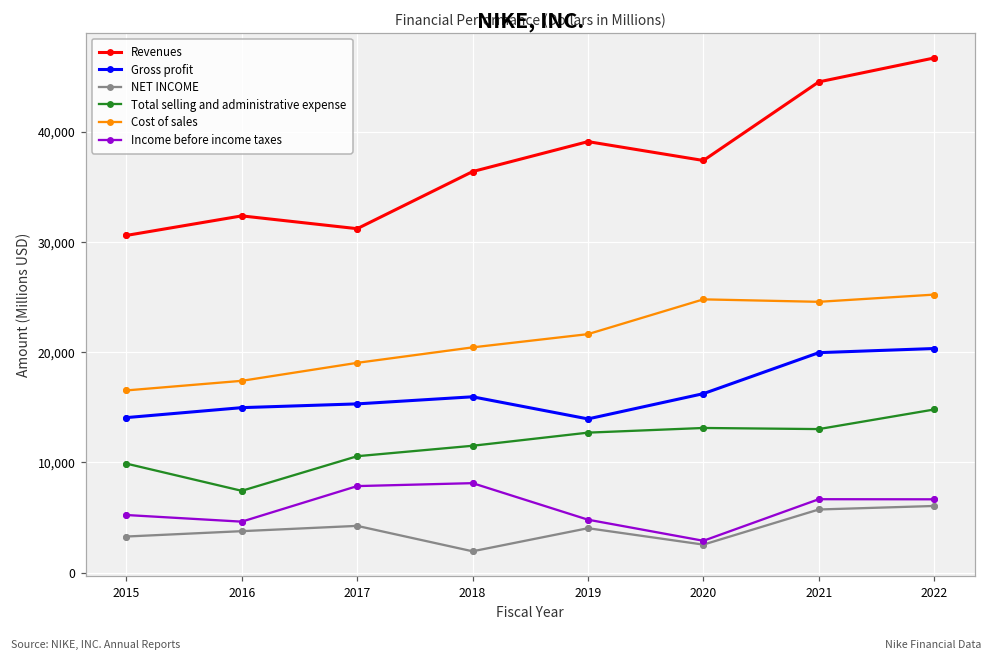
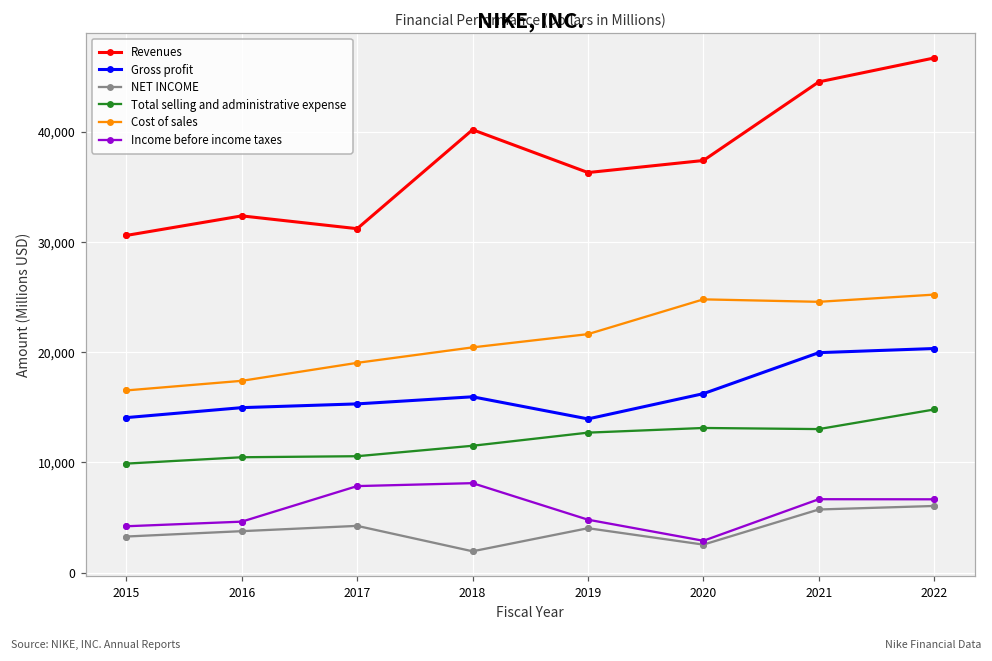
  {
    "Revenues": {
      "2015": "30,600",
      "2016": "32,400",
      "2017": "31,200",
-     "2018": "36,400",
-     "2019": "39,100",
+     "2018": "40,200",
+     "2019": "36,300",
      "2020": "37,400",
      "2021": "44,500",
      "2022": "46,700"
    },
    "Gross profit": {
      "2015": "14,100",
      "2016": "15,000",
      "2017": "15,300",
      "2018": "16,000",
      "2019": "13,900",
      "2020": "16,200",
      "2021": "20,000",
      "2022": "20,300"
    },
    "NET INCOME": {
      "2015": "3,300",
      "2016": "3,800",
      "2017": "4,200",
      "2018": "1,900",
      "2019": "4,000",
      "2020": "2,500",
      "2021": "5,700",
      "2022": "6,000"
    },
    "Total selling and administrative expense": {
      "2015": "9,900",
-     "2016": "7,400",
+     "2016": "10,500",
      "2017": "10,600",
      "2018": "11,500",
      "2019": "12,700",
      "2020": "13,100",
      "2021": "13,000",
      "2022": "14,800"
    },
    "Cost of sales": {
      "2015": "16,500",
      "2016": "17,400",
      "2017": "19,000",
      "2018": "20,400",
      "2019": "21,600",
      "2020": "24,800",
      "2021": "24,600",
      "2022": "25,200"
    },
    "Income before income taxes": {
-     "2015": "5,200",
+     "2015": "4,200",
      "2016": "4,600",
      "2017": "7,900",
      "2018": "8,100",
      "2019": "4,800",
      "2020": "2,900",
      "2021": "6,700",
      "2022": "6,700"
    }
  }
